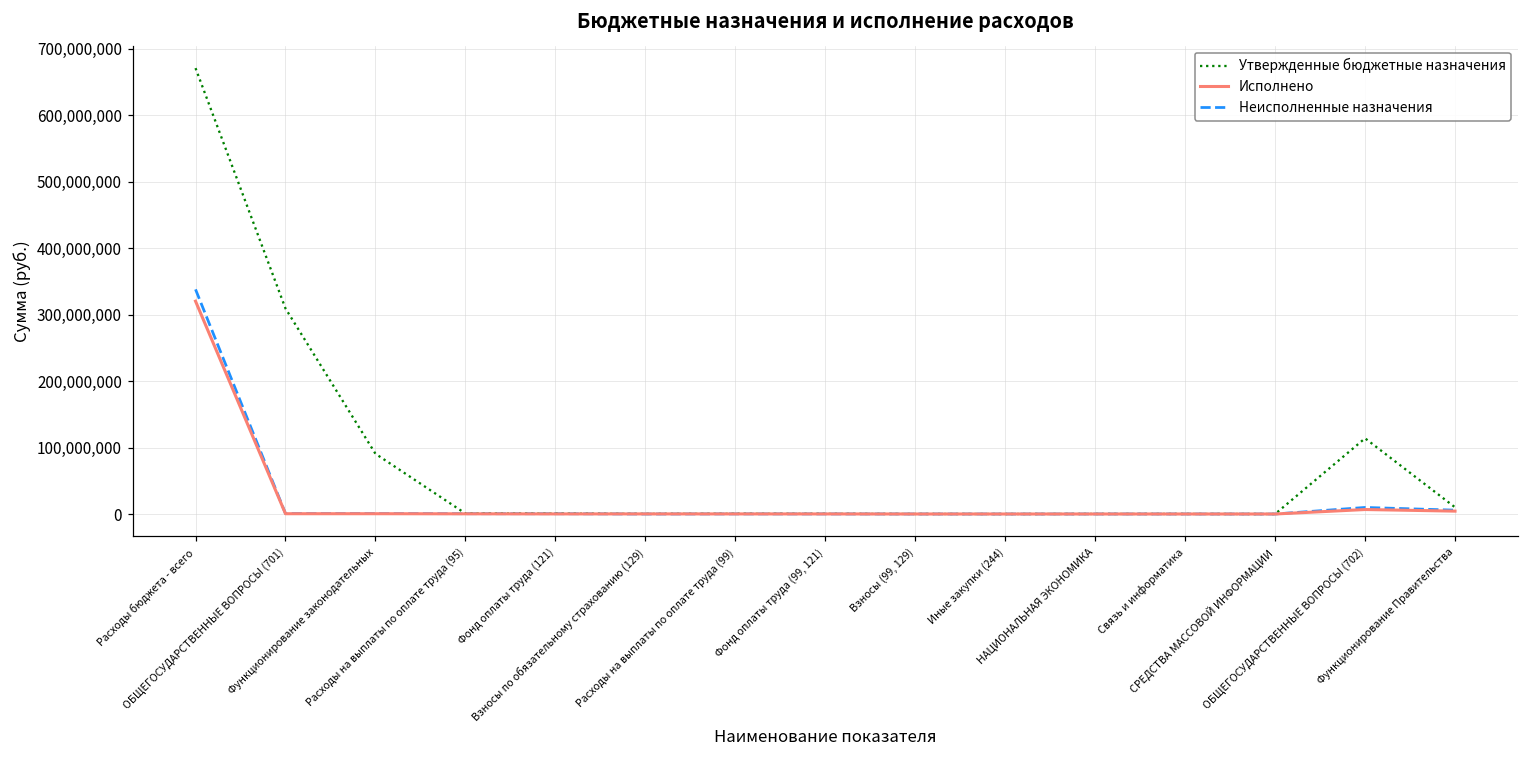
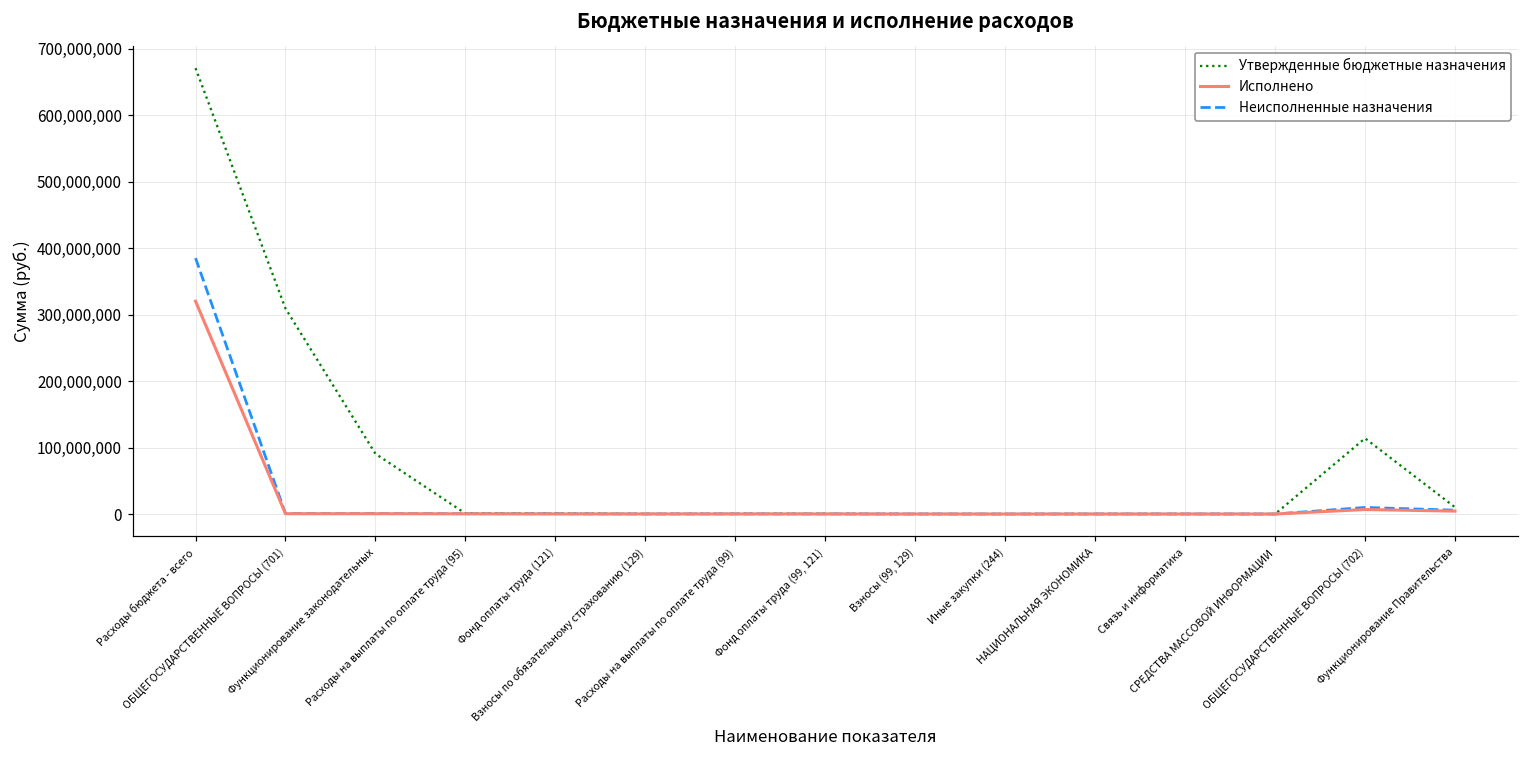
  {
    "Утвержденные бюджетные назначения": {
      "Расходы бюджета - всего": "670,000,000",
      "ОБЩЕГОСУДАРСТВЕННЫЕ ВОПРОСЫ (701)": "310,000,000",
      "Функционирование законодательных": "90,000,000",
      "ОБЩЕГОСУДАРСТВЕННЫЕ ВОПРОСЫ (702)": "110,000,000",
      "Функционирование Правительства": "10,000,000"
    },
    "Исполнено": {
      "Расходы бюджета - всего": "320,000,000"
    },
    "Неисполненные назначения": {
-     "Расходы бюджета - всего": "340,000,000"
+     "Расходы бюджета - всего": "380,000,000"
    }
  }
